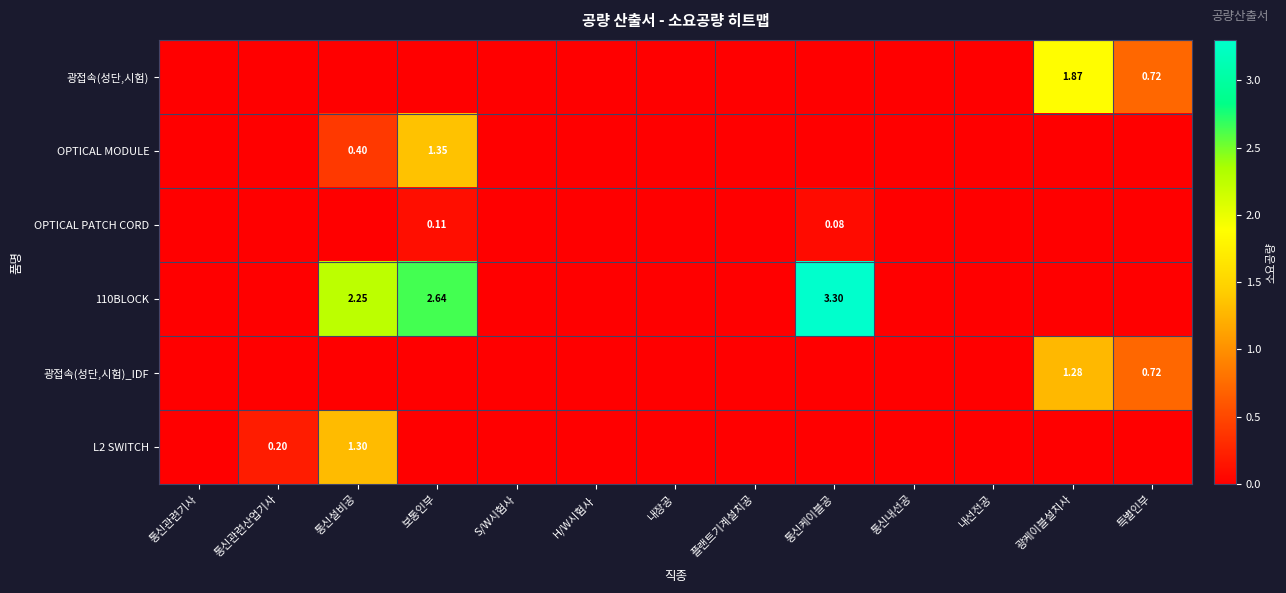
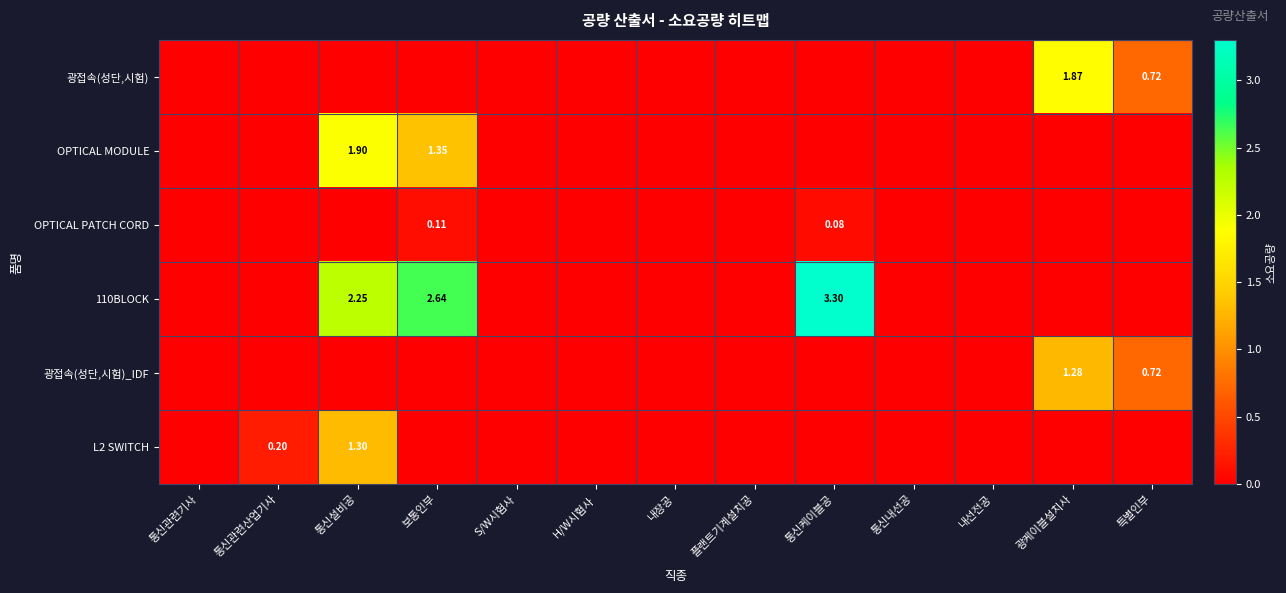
  {
    "광접속(성단,시험)": {
      "광케이블설치사": 1.87,
      "특별인부": 0.72
    },
    "OPTICAL MODULE": {
-     "통신설비공": 0.40,
+     "통신설비공": 1.90,
      "보통인부": 1.35
    },
    "OPTICAL PATCH CORD": {
      "보통인부": 0.11,
      "통신케이블공": 0.08
    },
    "110BLOCK": {
      "통신설비공": 2.25,
      "보통인부": 2.64,
      "통신케이블공": 3.30
    },
    "광접속(성단,시험)_IDF": {
      "광케이블설치사": 1.28,
      "특별인부": 0.72
    },
    "L2 SWITCH": {
      "통신관련산업기사": 0.20,
      "통신설비공": 1.30
    }
  }
